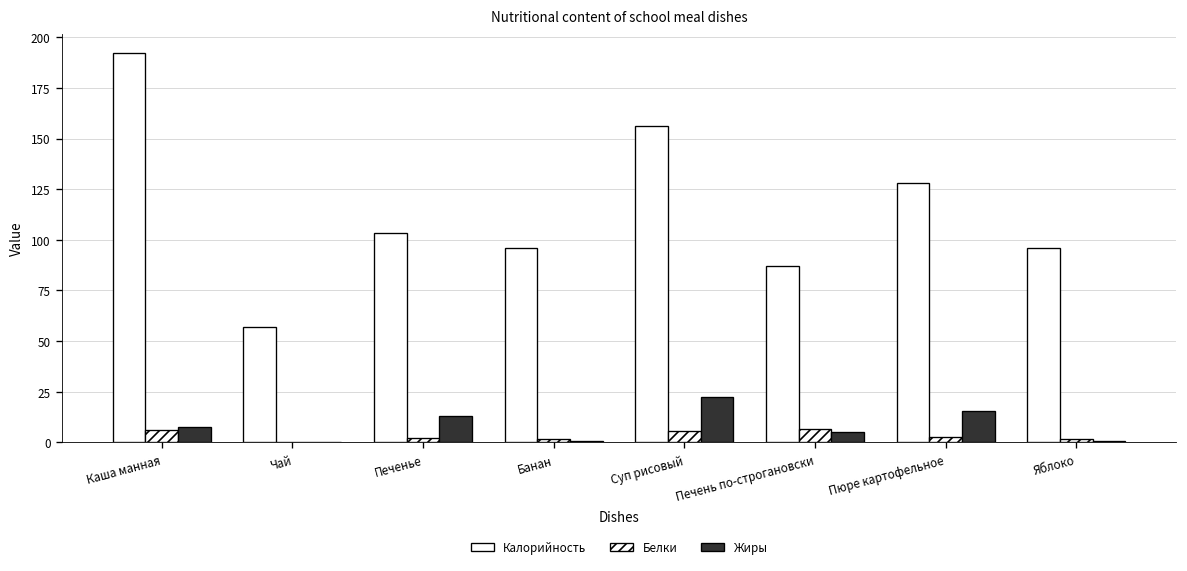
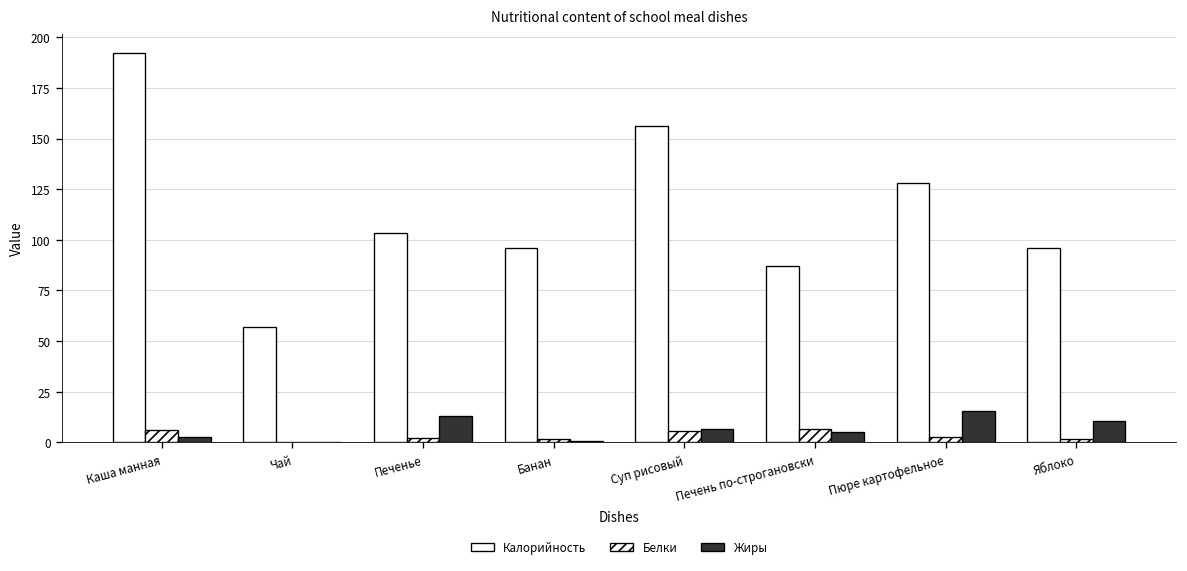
  {
    "Жиры": {
-     "Каша манная": 7,
+     "Каша манная": 3,
      "Чай": 0,
      "Печенье": 13,
-     "Суп рисовый": 22,
+     "Суп рисовый": 7,
      "Печень по-строгановски": 5,
      "Пюре картофельное": 16,
-     "Яблоко": 1
+     "Яблоко": 11
    }
  }
